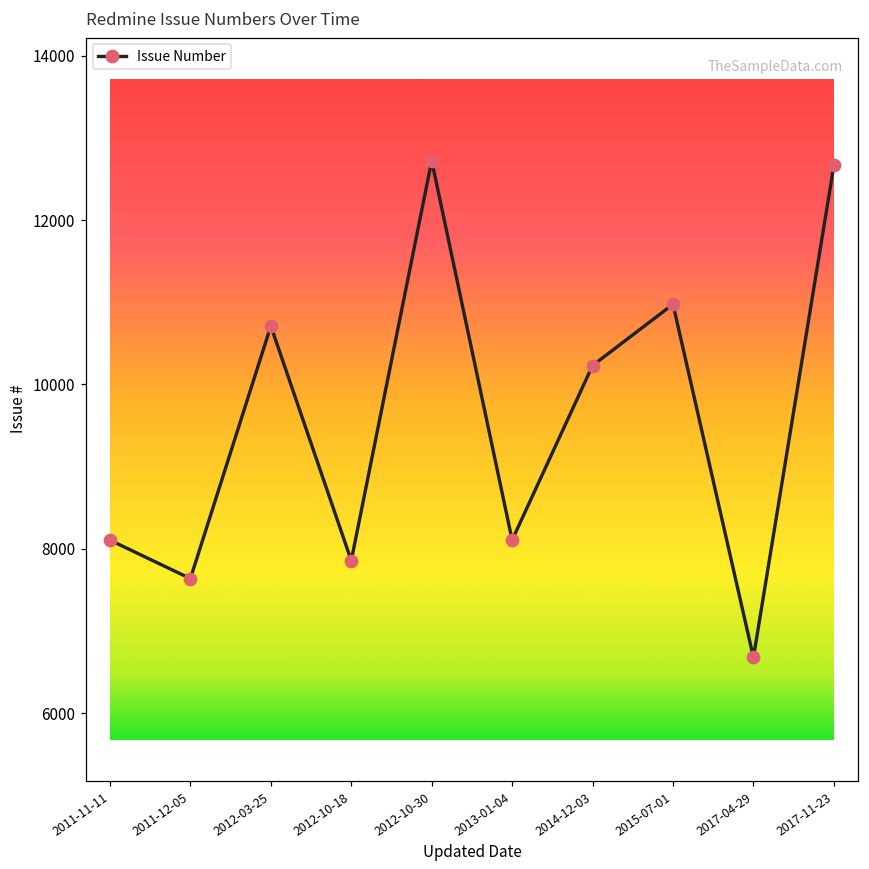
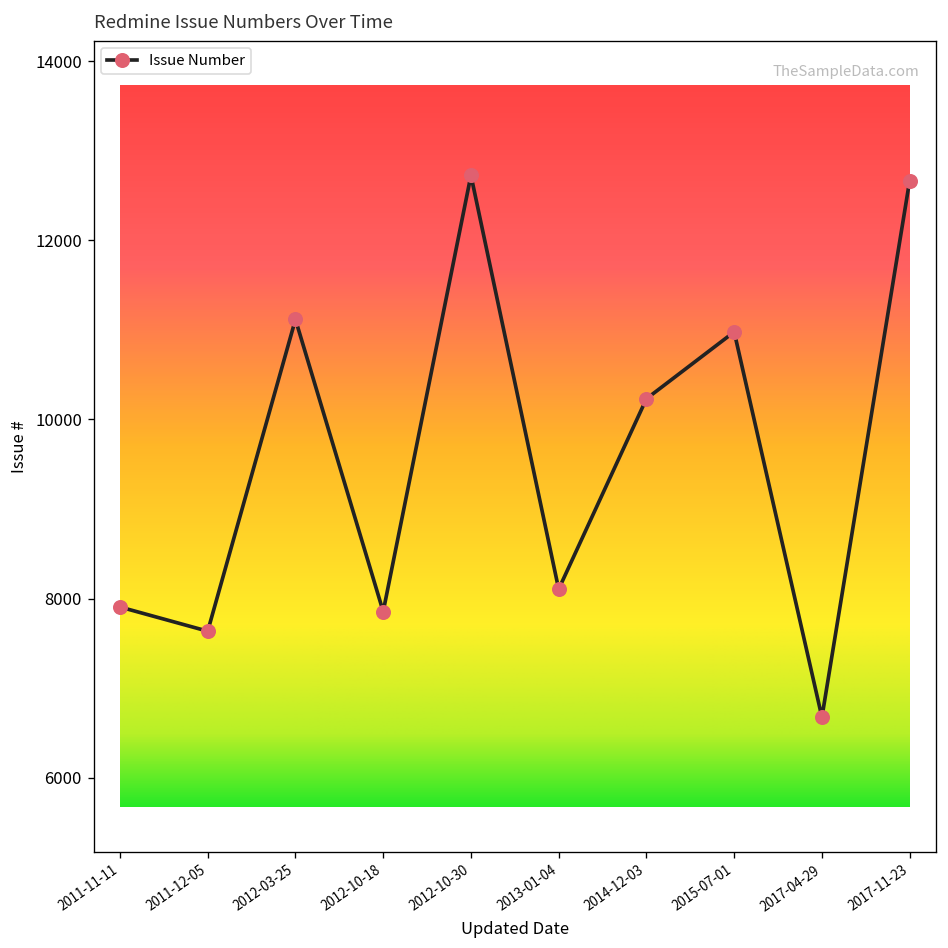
  {
-   "2011-11-11": 8100,
+   "2011-11-11": 7900,
    "2011-12-05": 7600,
-   "2012-03-25": 10700,
+   "2012-03-25": 11100,
    "2012-10-18": 7900,
    "2012-10-30": 12700,
    "2013-01-04": 8100,
    "2014-12-03": 10200,
    "2015-07-01": 11000,
    "2017-04-29": 6700,
    "2017-11-23": 12700
  }
